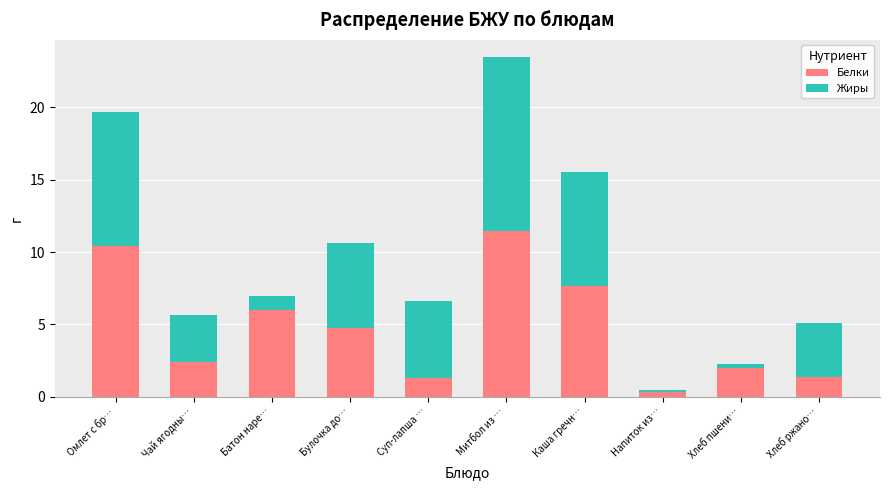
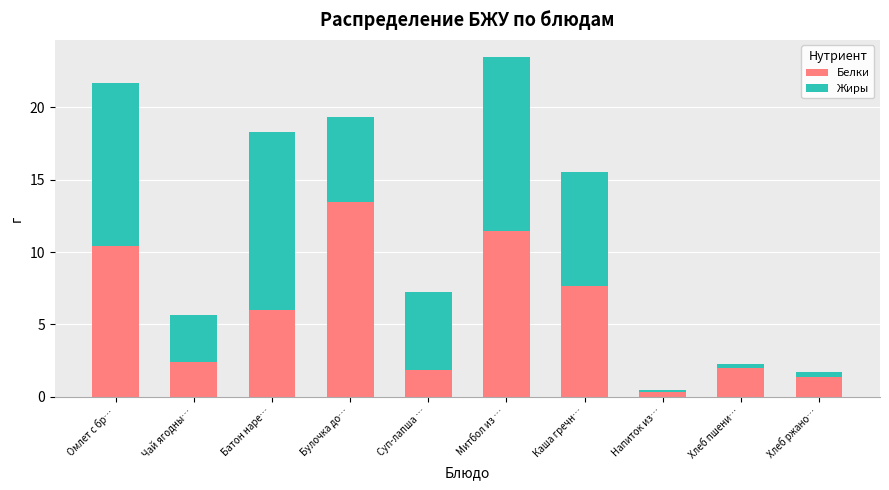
  {
    "Белки": {
      "Омлет с бр…": 10.4,
      "Чай ягодны…": 2.4,
      "Батон наре…": 6.0,
-     "Булочка до…": 4.7,
-     "Суп-лапша …": 1.3,
+     "Булочка до…": 13.5,
+     "Суп-лапша …": 1.9,
      "Митбол из …": 11.4,
      "Каша гречн…": 7.6,
      "Напиток из…": 0.3,
      "Хлеб пшени…": 2.0,
      "Хлеб ржано…": 1.3
    },
    "Жиры": {
-     "Омлет с бр…": 9.3,
+     "Омлет с бр…": 11.3,
      "Чай ягодны…": 3.2,
-     "Батон наре…": 1.0,
+     "Батон наре…": 12.3,
      "Булочка до…": 5.9,
      "Суп-лапша …": 5.4,
      "Митбол из …": 12.1,
      "Каша гречн…": 7.9,
      "Хлеб пшени…": 0.3,
-     "Хлеб ржано…": 3.7
+     "Хлеб ржано…": 0.4
    }
  }
